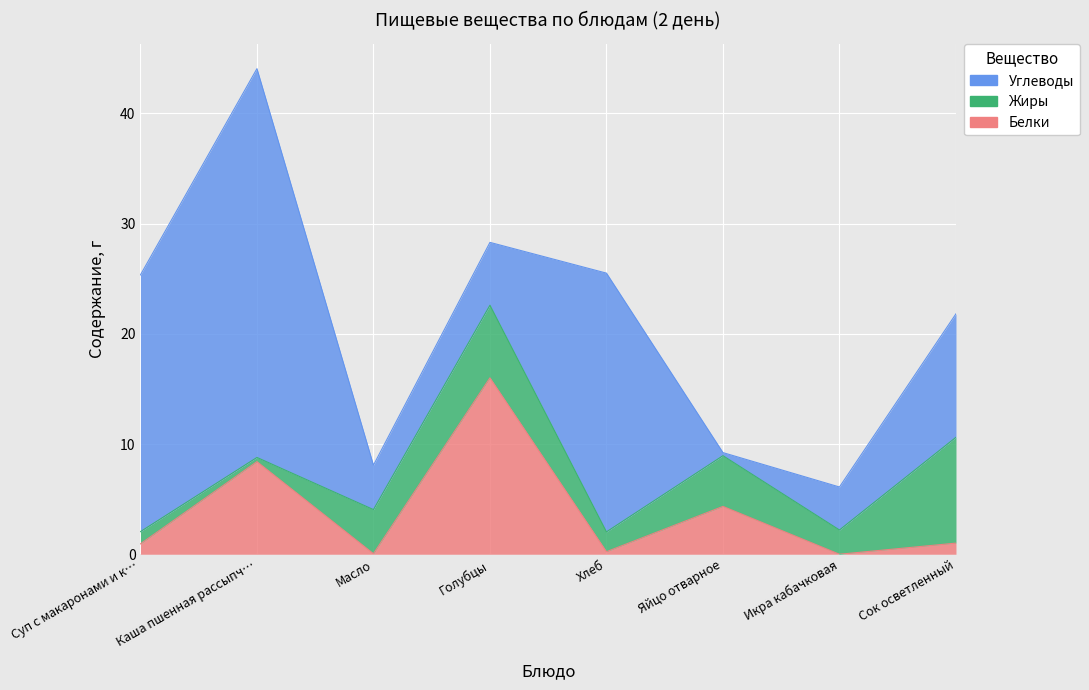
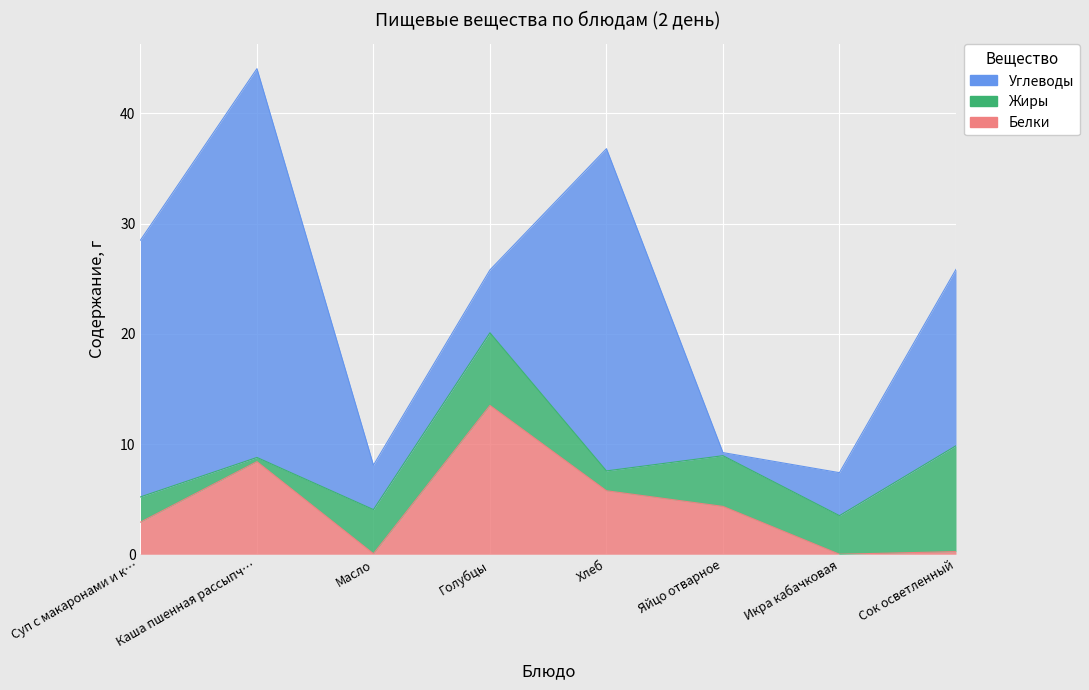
  {
    "Белки": {
-     "Суп с макаронами и к…": 0.9,
+     "Суп с макаронами и к…": 2.9,
      "Каша пшенная рассыпч…": 8.4,
      "Масло": 0.1,
-     "Голубцы": 16.0,
-     "Хлеб": 0.2,
+     "Голубцы": 13.5,
+     "Хлеб": 5.8,
      "Яйцо отварное": 4.3,
      "Икра кабачковая": 0.0,
-     "Сок осветленный": 1.0
+     "Сок осветленный": 0.2
    },
    "Жиры": {
-     "Суп с макаронами и к…": 1.1,
+     "Суп с макаронами и к…": 2.3,
      "Каша пшенная рассыпч…": 0.4,
      "Масло": 4.0,
      "Голубцы": 6.6,
      "Хлеб": 1.8,
      "Яйцо отварное": 4.6,
-     "Икра кабачковая": 2.2,
+     "Икра кабачковая": 3.5,
      "Сок осветленный": 9.6
    },
    "Углеводы": {
      "Суп с макаронами и к…": 23.3,
      "Каша пшенная рассыпч…": 35.3,
      "Масло": 4.0,
      "Голубцы": 5.7,
-     "Хлеб": 23.5,
+     "Хлеб": 29.2,
      "Яйцо отварное": 0.3,
      "Икра кабачковая": 3.9,
-     "Сок осветленный": 11.2
+     "Сок осветленный": 16.0
    }
  }
